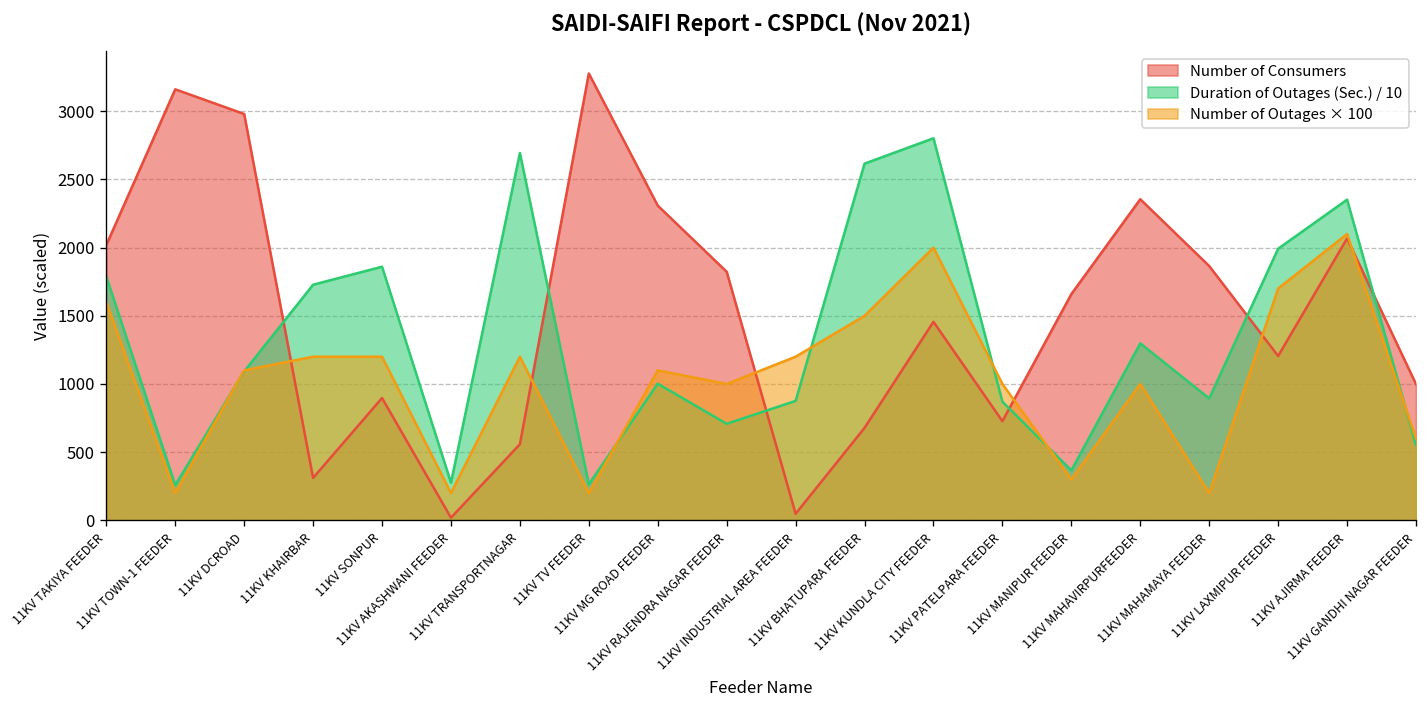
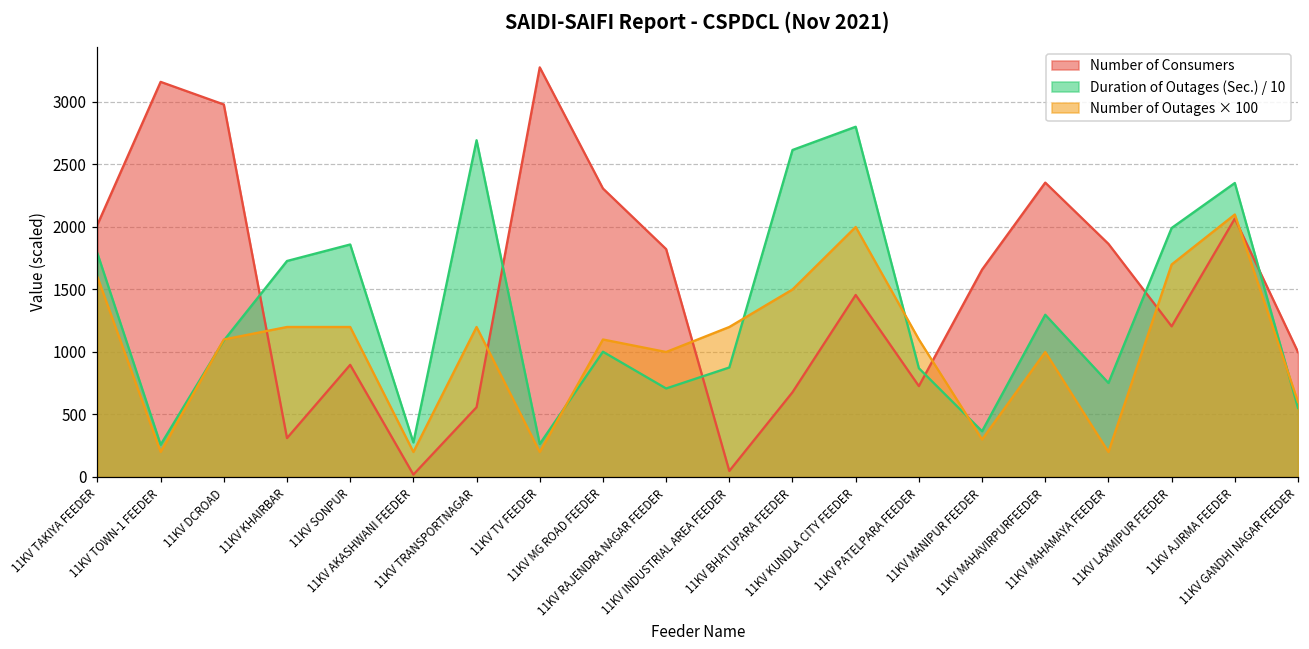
  {
    "Number of Consumers": {
      "11KV TAKIYA FEEDER": 2020,
      "11KV TOWN-1 FEEDER": 3160,
      "11KV DCROAD": 2980,
      "11KV KHAIRBAR": 310,
      "11KV SONPUR": 900,
      "11KV AKASHWANI FEEDER": 20,
      "11KV TRANSPORTNAGAR": 560,
      "11KV TV FEEDER": 3280,
      "11KV MG ROAD FEEDER": 2310,
      "11KV RAJENDRA NAGAR FEEDER": 1820,
      "11KV INDUSTRIAL AREA FEEDER": 50,
      "11KV BHATUPARA FEEDER": 680,
      "11KV KUNDLA CITY FEEDER": 1460,
      "11KV PATELPARA FEEDER": 730,
      "11KV MANIPUR FEEDER": 1660,
      "11KV MAHAVIRPURFEEDER": 2360,
      "11KV MAHAMAYA FEEDER": 1870,
      "11KV LAXMIPUR FEEDER": 1210,
      "11KV AJIRMA FEEDER": 2070,
      "11KV GANDHI NAGAR FEEDER": 1000
    },
    "Duration of Outages (Sec.) / 10": {
      "11KV TAKIYA FEEDER": 1790,
      "11KV TOWN-1 FEEDER": 260,
      "11KV KHAIRBAR": 1730,
      "11KV SONPUR": 1860,
      "11KV AKASHWANI FEEDER": 280,
      "11KV TRANSPORTNAGAR": 2690,
      "11KV TV FEEDER": 260,
      "11KV MG ROAD FEEDER": 1000,
      "11KV RAJENDRA NAGAR FEEDER": 710,
      "11KV INDUSTRIAL AREA FEEDER": 880,
      "11KV BHATUPARA FEEDER": 2620,
      "11KV KUNDLA CITY FEEDER": 2800,
      "11KV PATELPARA FEEDER": 870,
      "11KV MANIPUR FEEDER": 370,
      "11KV MAHAVIRPURFEEDER": 1300,
-     "11KV MAHAMAYA FEEDER": 890,
+     "11KV MAHAMAYA FEEDER": 750,
      "11KV LAXMIPUR FEEDER": 1990,
      "11KV AJIRMA FEEDER": 2350,
      "11KV GANDHI NAGAR FEEDER": 550
    },
    "Number of Outages × 100": {
      "11KV TAKIYA FEEDER": 1600,
      "11KV TOWN-1 FEEDER": 200,
      "11KV KHAIRBAR": 1200,
      "11KV SONPUR": 1200,
      "11KV AKASHWANI FEEDER": 200,
      "11KV TRANSPORTNAGAR": 1200,
      "11KV TV FEEDER": 200,
      "11KV MG ROAD FEEDER": 1100,
      "11KV RAJENDRA NAGAR FEEDER": 1000,
      "11KV INDUSTRIAL AREA FEEDER": 1200,
      "11KV BHATUPARA FEEDER": 1500,
      "11KV KUNDLA CITY FEEDER": 2000,
-     "11KV PATELPARA FEEDER": 1000,
+     "11KV PATELPARA FEEDER": 1100,
      "11KV MANIPUR FEEDER": 300,
      "11KV MAHAVIRPURFEEDER": 1000,
      "11KV MAHAMAYA FEEDER": 200,
      "11KV LAXMIPUR FEEDER": 1700,
      "11KV AJIRMA FEEDER": 2100,
      "11KV GANDHI NAGAR FEEDER": 600
    }
  }
